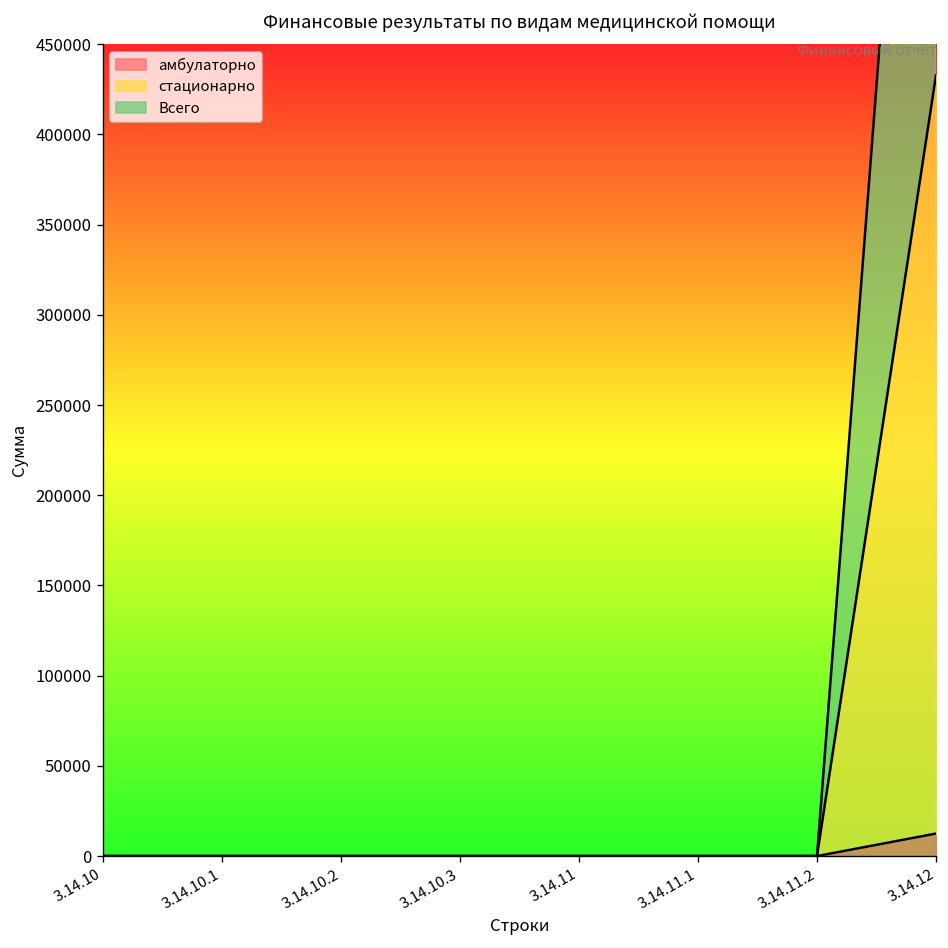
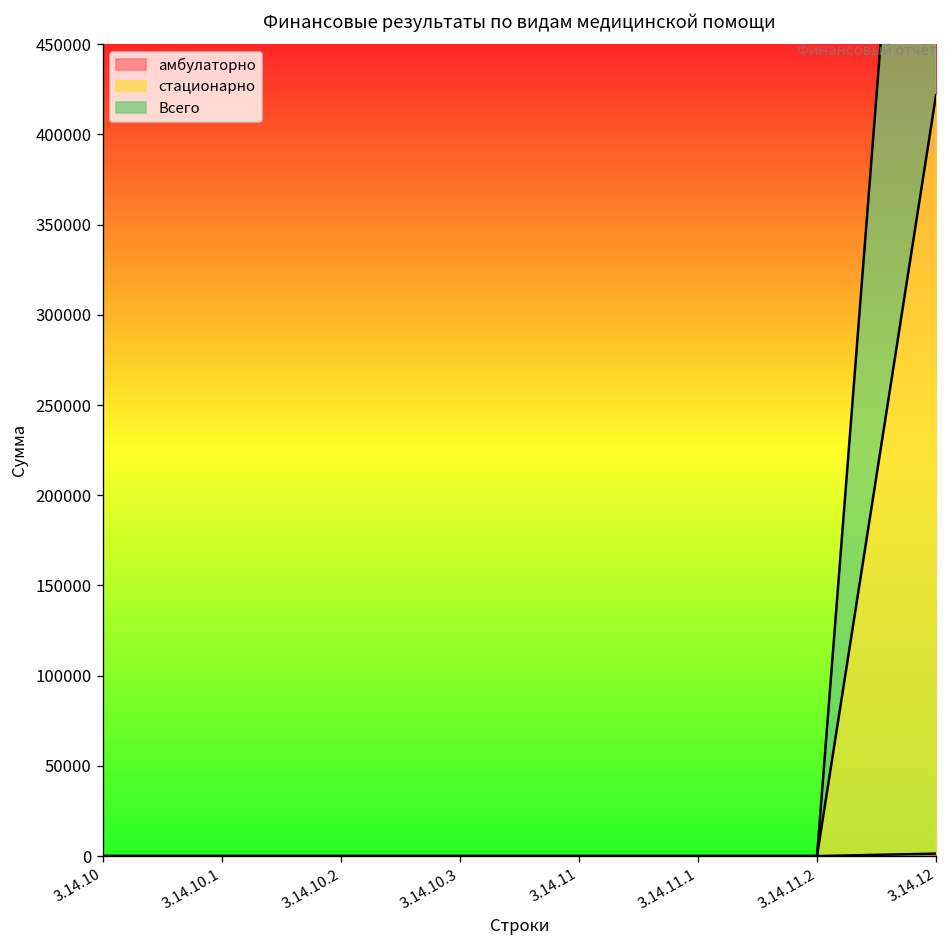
  {
    "амбулаторно": {
-     "3.14.12": 12000
+     "3.14.12": 1000
    },
    "стационарно": {
      "3.14.12": 420000
    }
  }
